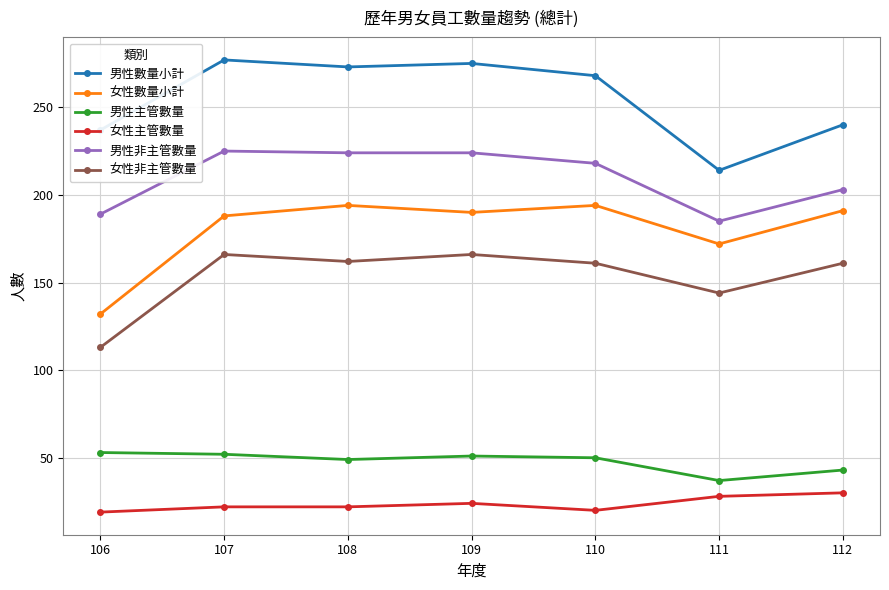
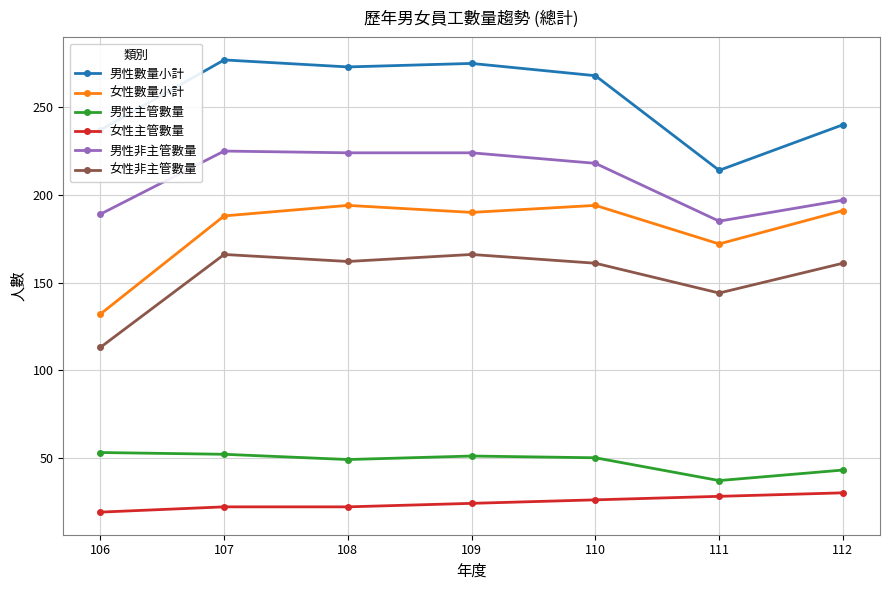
  {
    "男性數量小計": {
      "107": 277,
      "108": 273,
      "109": 275,
      "110": 268,
      "111": 214,
      "112": 240
    },
    "女性數量小計": {
      "106": 132,
      "107": 188,
      "108": 194,
      "109": 190,
      "110": 194,
      "111": 172,
      "112": 191
    },
    "男性主管數量": {
      "106": 53,
      "107": 52,
      "108": 49,
      "109": 51,
      "110": 50,
      "111": 37,
      "112": 43
    },
    "女性主管數量": {
      "106": 19,
      "107": 22,
      "108": 22,
      "109": 24,
-     "110": 20,
+     "110": 26,
      "111": 28,
      "112": 30
    },
    "男性非主管數量": {
      "106": 189,
      "107": 225,
      "108": 224,
      "109": 224,
      "110": 218,
      "111": 185,
-     "112": 203
+     "112": 197
    },
    "女性非主管數量": {
      "106": 113,
      "107": 166,
      "108": 162,
      "109": 166,
      "110": 161,
      "111": 144,
      "112": 161
    }
  }
